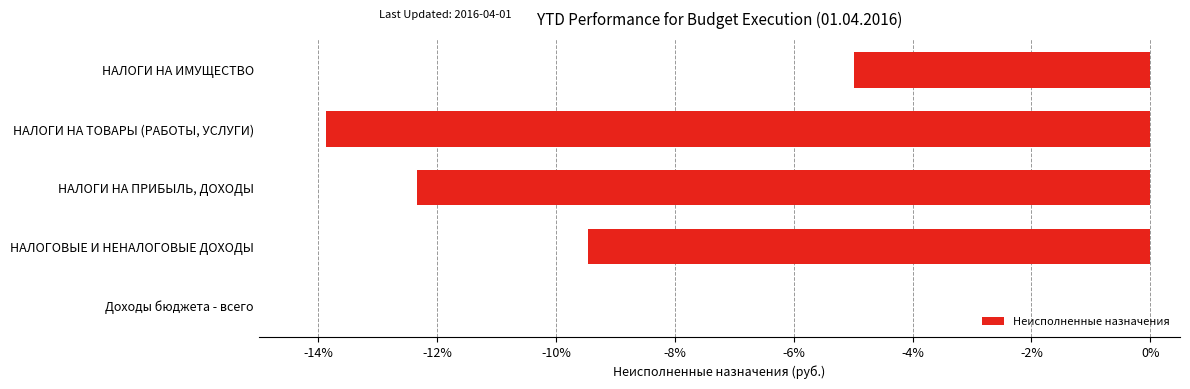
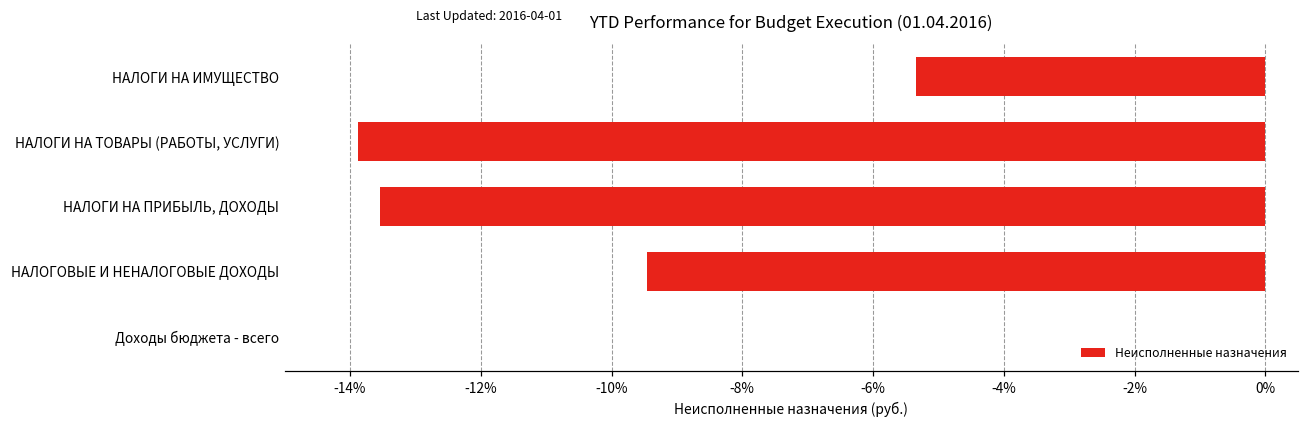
  {
-   "НАЛОГИ НА ИМУЩЕСТВО": "-5.0%",
+   "НАЛОГИ НА ИМУЩЕСТВО": "-5.3%",
    "НАЛОГИ НА ТОВАРЫ (РАБОТЫ, УСЛУГИ)": "-13.9%",
-   "НАЛОГИ НА ПРИБЫЛЬ, ДОХОДЫ": "-12.3%",
+   "НАЛОГИ НА ПРИБЫЛЬ, ДОХОДЫ": "-13.5%",
    "НАЛОГОВЫЕ И НЕНАЛОГОВЫЕ ДОХОДЫ": "-9.5%",
    "Доходы бюджета - всего": "0.0%"
  }
